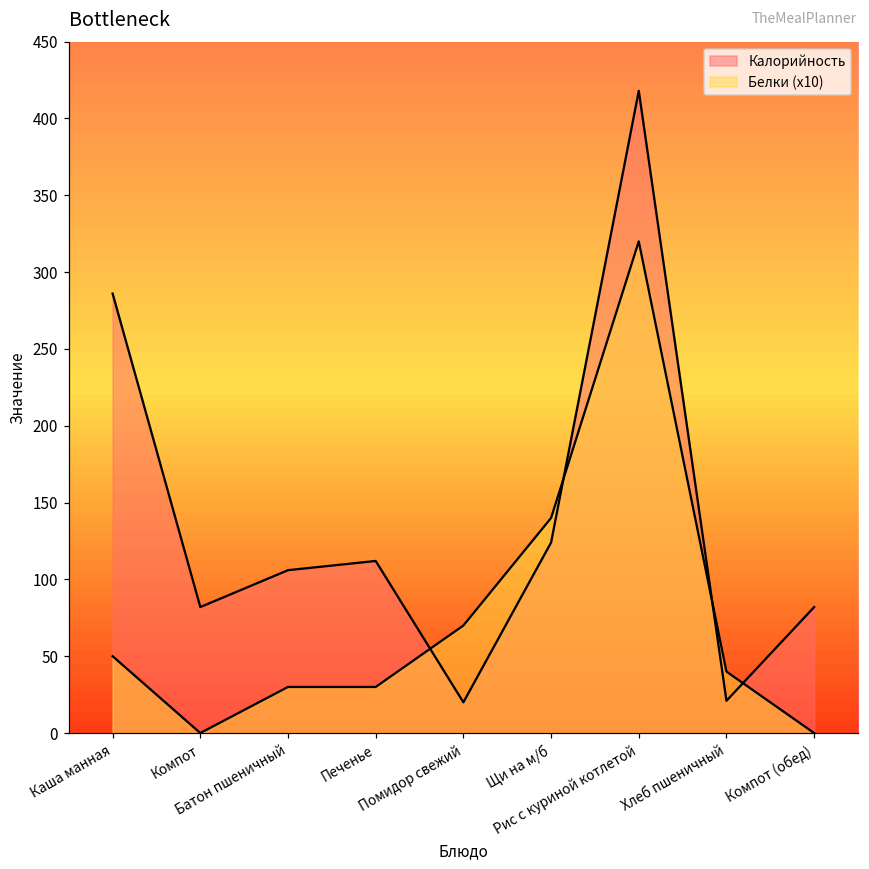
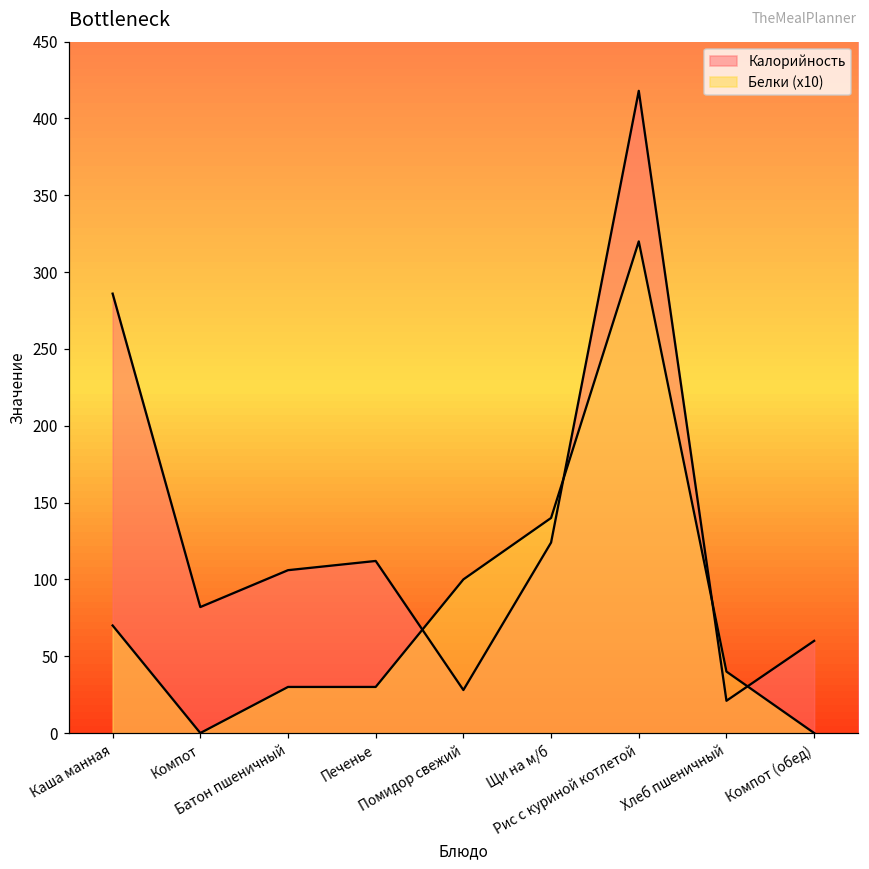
  {
    "Калорийность": {
      "Каша манная": 286,
      "Компот": 82,
      "Батон пшеничный": 106,
      "Печенье": 112,
-     "Помидор свежий": 20,
+     "Помидор свежий": 28,
      "Щи на м/б": 124,
      "Рис с куриной котлетой": 418,
      "Хлеб пшеничный": 21,
-     "Компот (обед)": 82
+     "Компот (обед)": 60
    },
    "Белки (x10)": {
-     "Каша манная": 50,
+     "Каша манная": 70,
      "Компот": 0,
      "Батон пшеничный": 30,
      "Печенье": 30,
-     "Помидор свежий": 70,
+     "Помидор свежий": 100,
      "Щи на м/б": 140,
      "Рис с куриной котлетой": 320,
      "Хлеб пшеничный": 40,
      "Компот (обед)": 0
    }
  }
